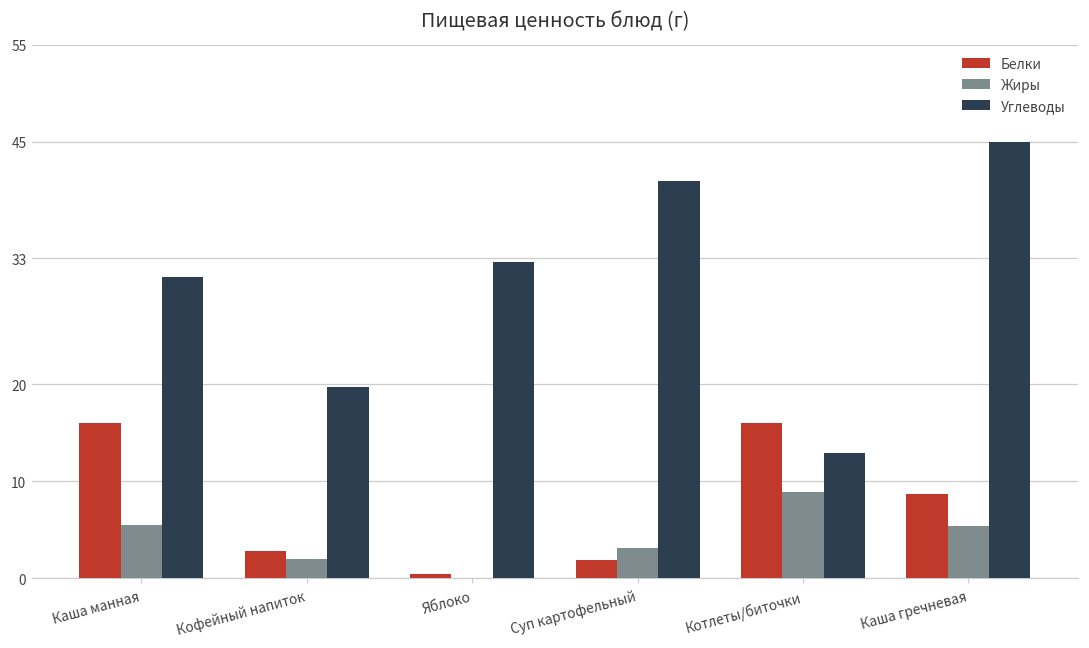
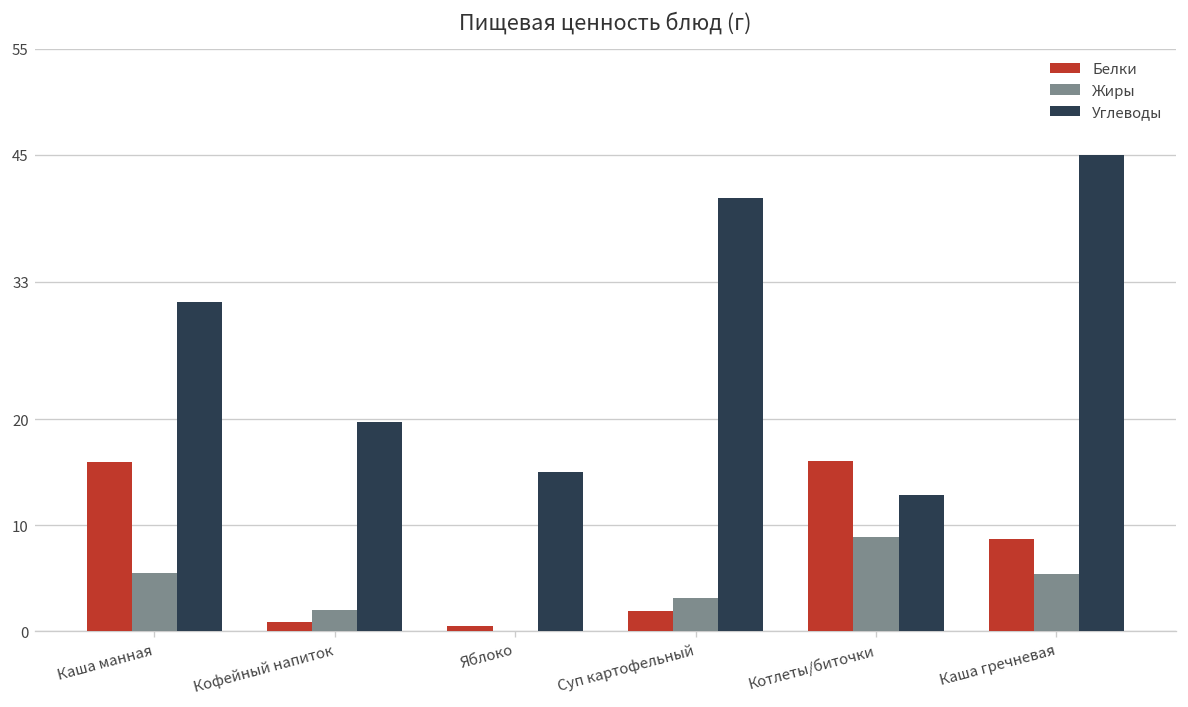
  {
    "Белки": {
      "Каша манная": 16,
-     "Кофейный напиток": 3,
+     "Кофейный напиток": 1,
      "Яблоко": 1,
      "Суп картофельный": 2,
      "Котлеты/биточки": 16,
      "Каша гречневая": 9
    },
    "Жиры": {
      "Каша манная": 6,
      "Кофейный напиток": 2,
      "Яблоко": 0,
      "Суп картофельный": 3,
      "Котлеты/биточки": 9,
      "Каша гречневая": 5
    },
    "Углеводы": {
      "Каша манная": 31,
      "Кофейный напиток": 20,
-     "Яблоко": 33,
+     "Яблоко": 15,
      "Суп картофельный": 41,
      "Котлеты/биточки": 13,
      "Каша гречневая": 45
    }
  }
